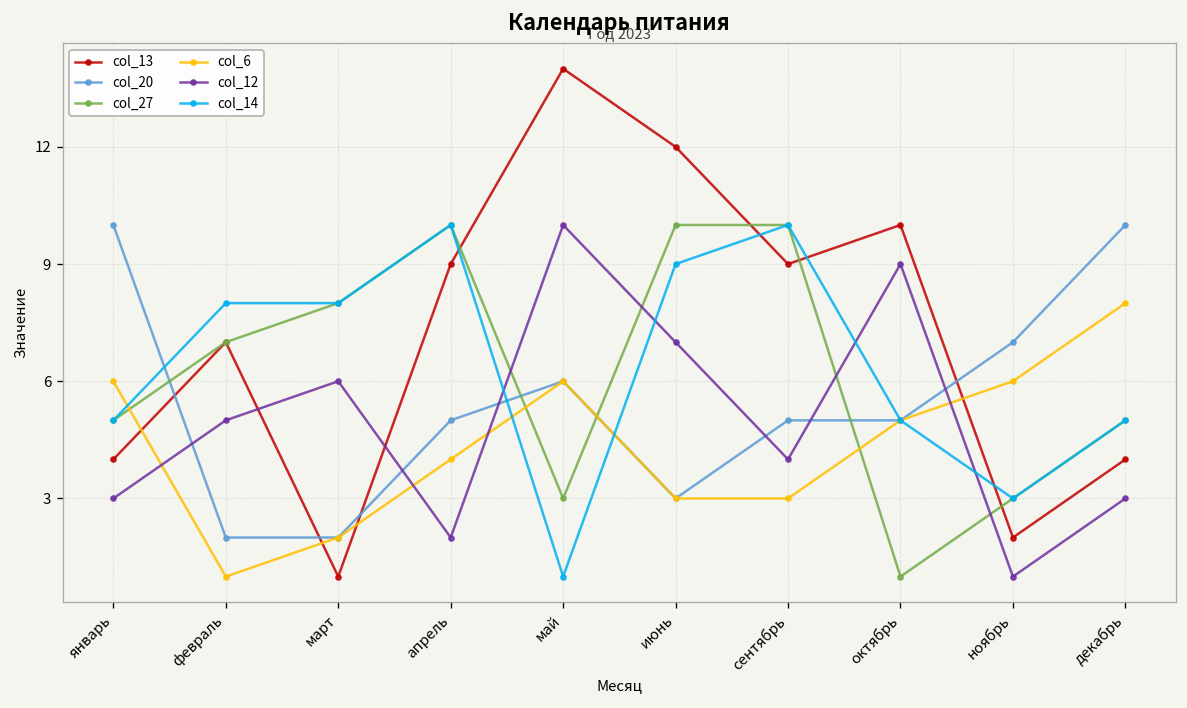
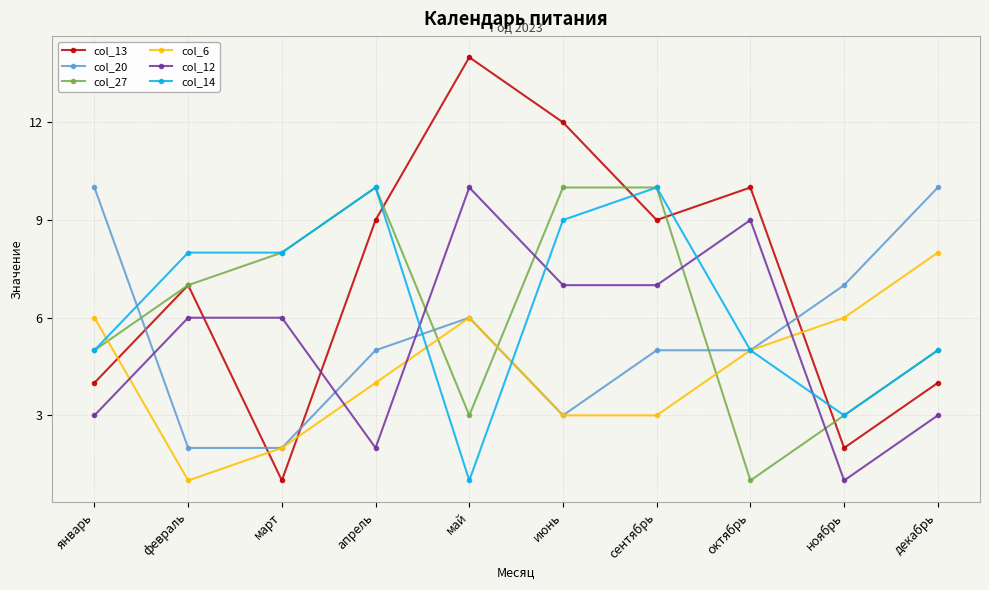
  {
    "col_13": {
      "январь": 4,
      "март": 1,
      "апрель": 9,
      "май": 14,
      "июнь": 12,
      "сентябрь": 9,
      "октябрь": 10,
      "ноябрь": 2,
      "декабрь": 4
    },
    "col_20": {
      "январь": 10,
      "февраль": 2,
      "апрель": 5,
      "сентябрь": 5,
      "ноябрь": 7,
      "декабрь": 10
    },
    "col_27": {
      "май": 3,
      "июнь": 10,
      "октябрь": 1
    },
    "col_6": {
      "январь": 6,
      "февраль": 1,
      "апрель": 4,
      "сентябрь": 3,
      "ноябрь": 6,
      "декабрь": 8
    },
    "col_12": {
      "январь": 3,
-     "февраль": 5,
+     "февраль": 6,
      "март": 6,
      "апрель": 2,
      "май": 10,
      "июнь": 7,
-     "сентябрь": 4,
+     "сентябрь": 7,
      "октябрь": 9,
      "ноябрь": 1,
      "декабрь": 3
    },
    "col_14": {
      "февраль": 8,
      "май": 1,
      "июнь": 9
    }
  }
